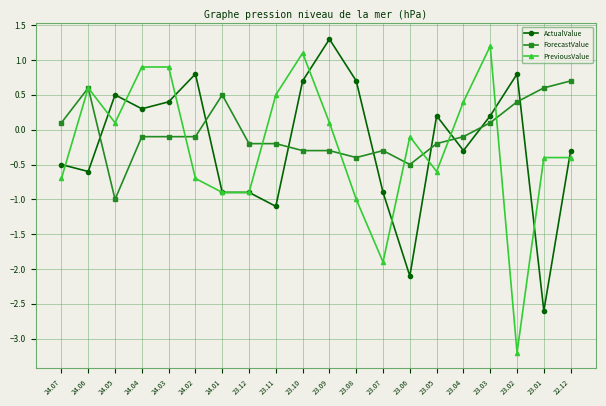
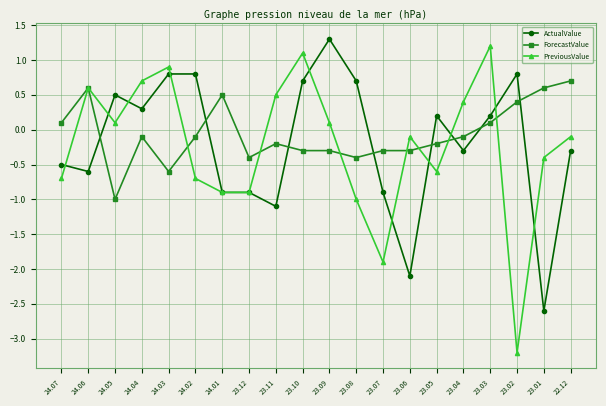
  {
    "ActualValue": {
      "24.07": -0.5,
      "24.06": -0.6,
      "24.05": 0.5,
      "24.04": 0.3,
-     "24.03": 0.4,
+     "24.03": 0.8,
      "24.02": 0.8,
      "23.11": -1.1,
      "23.10": 0.7,
      "23.09": 1.3,
      "23.08": 0.7,
      "23.07": -0.9,
      "23.06": -2.1,
      "23.05": 0.2,
      "23.04": -0.3,
      "23.03": 0.2,
      "23.02": 0.8,
      "23.01": -2.6,
      "22.12": -0.3
    },
    "ForecastValue": {
      "24.07": 0.1,
      "24.05": -1.0,
      "24.04": -0.1,
-     "24.03": -0.1,
+     "24.03": -0.6,
      "24.02": -0.1,
      "24.01": 0.5,
-     "23.12": -0.2,
+     "23.12": -0.4,
      "23.11": -0.2,
      "23.10": -0.3,
      "23.09": -0.3,
      "23.08": -0.4,
      "23.07": -0.3,
-     "23.06": -0.5,
+     "23.06": -0.3,
      "23.05": -0.2,
      "23.04": -0.1,
      "23.03": 0.1,
      "23.02": 0.4,
      "23.01": 0.6,
      "22.12": 0.7
    },
    "PreviousValue": {
      "24.07": -0.7,
      "24.05": 0.1,
-     "24.04": 0.9,
+     "24.04": 0.7,
      "24.03": 0.9,
      "24.02": -0.7,
      "23.11": 0.5,
      "23.10": 1.1,
      "23.09": 0.1,
      "23.08": -1.0,
      "23.07": -1.9,
      "23.06": -0.1,
      "23.05": -0.6,
      "23.04": 0.4,
      "23.03": 1.2,
      "23.02": -3.2,
      "23.01": -0.4,
-     "22.12": -0.4
+     "22.12": -0.1
    }
  }
